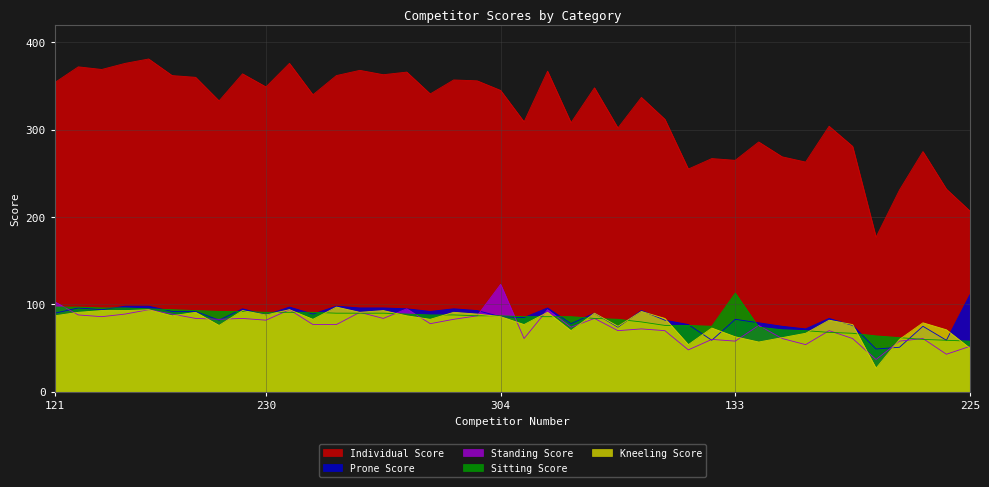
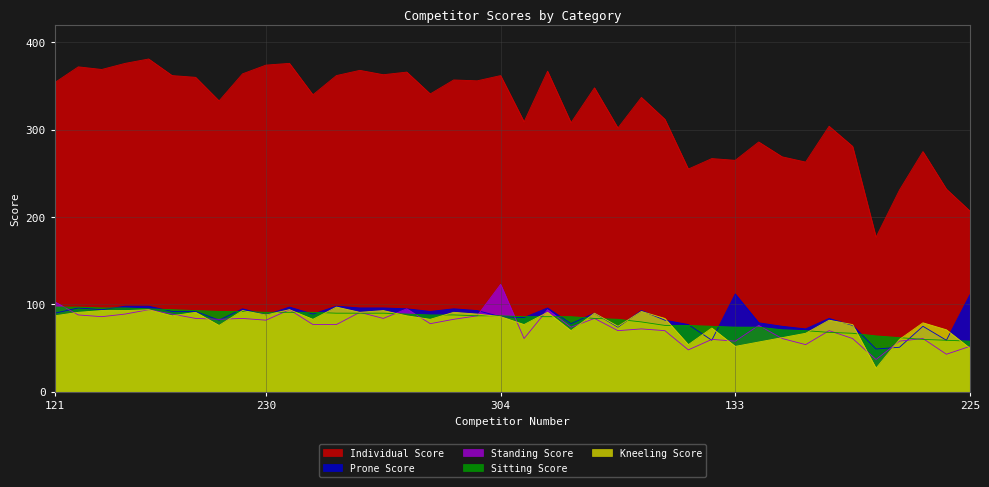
  {
    "Individual Score": {
      "121": 350,
-     "230": 350,
-     "304": 350,
+     "230": 370,
+     "304": 360,
      "133": 270,
      "225": 210
    },
    "Prone Score": {
      "121": 90,
-     "133": 80,
+     "133": 110,
      "225": 110
    },
    "Standing Score": {
      "121": 100,
      "230": 80,
      "304": 120,
      "133": 60
    },
    "Sitting Score": {
      "121": 100,
      "230": 90,
-     "133": 110,
+     "133": 70,
      "225": 60
    },
    "Kneeling Score": {
      "121": 90,
-     "133": 60
+     "133": 50
    }
  }
